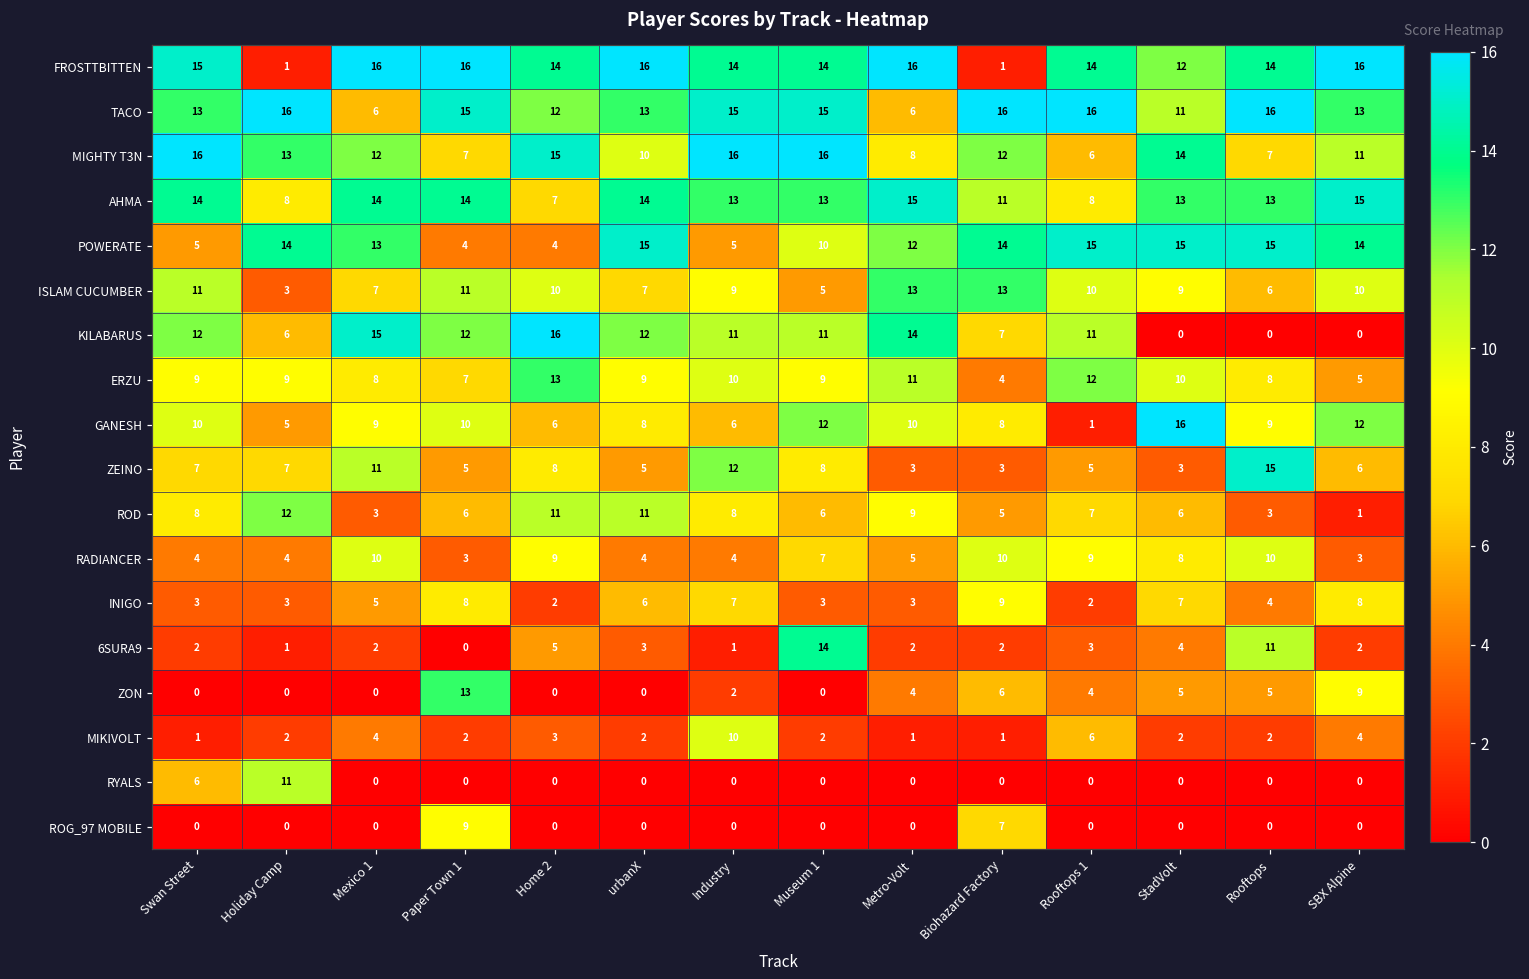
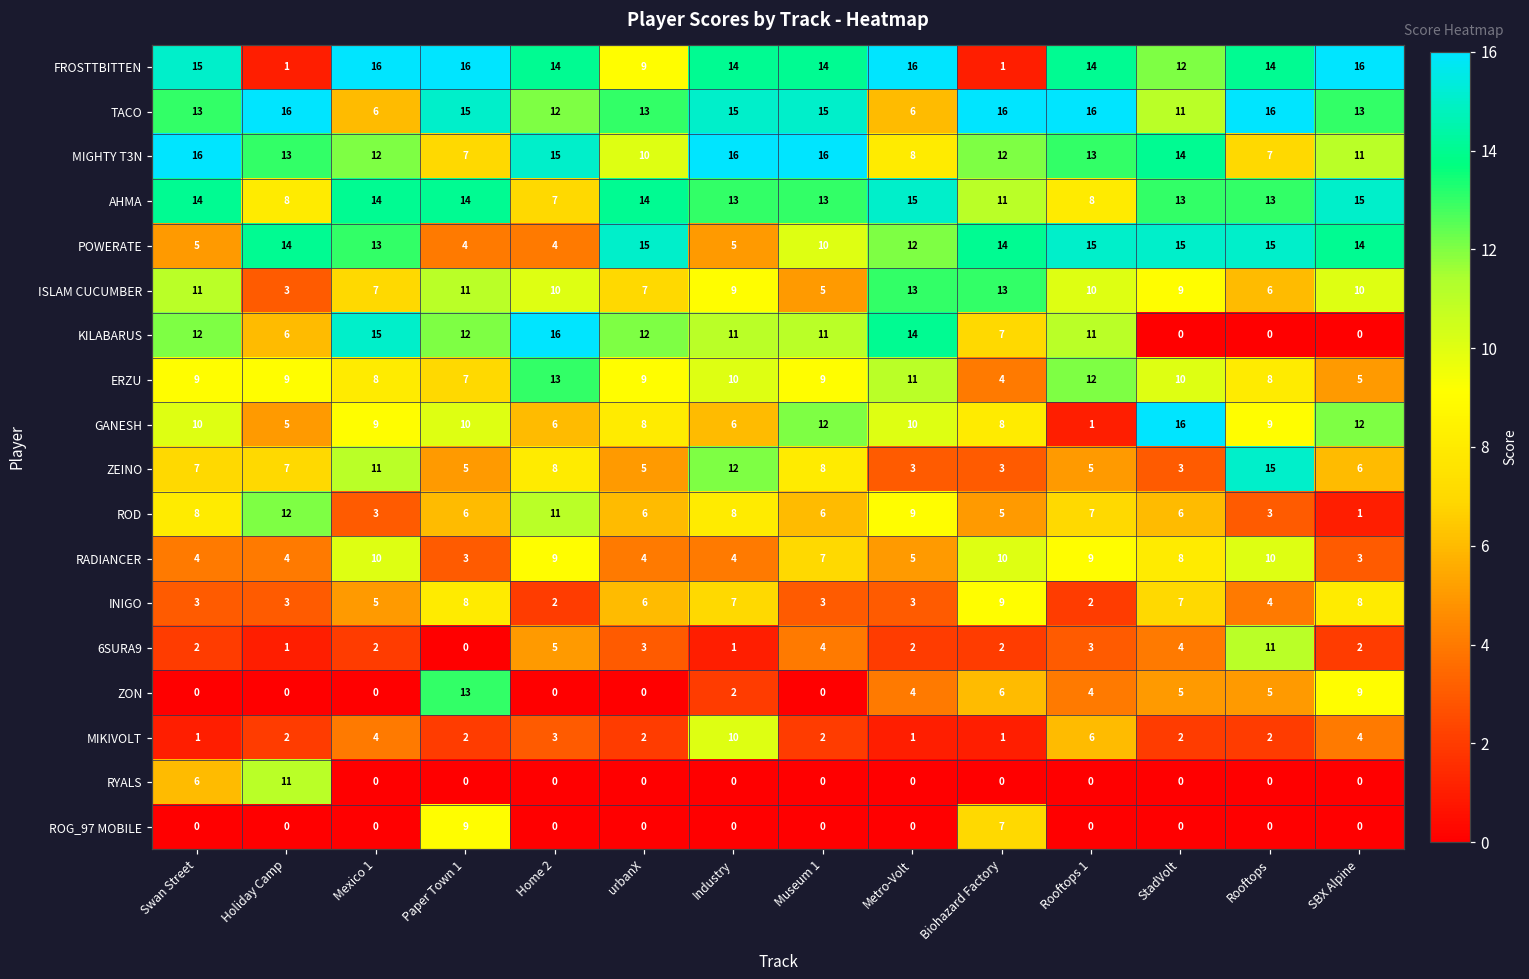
  {
    "FROSTTBITTEN": {
      "Swan Street": 15,
      "Holiday Camp": 1,
      "Mexico 1": 16,
      "Paper Town 1": 16,
      "Home 2": 14,
-     "urbanX": 16,
+     "urbanX": 9,
      "Industry": 14,
      "Museum 1": 14,
      "Metro-Volt": 16,
      "Biohazard Factory": 1,
      "Rooftops 1": 14,
      "StadVolt": 12,
      "Rooftops": 14,
      "SBX Alpine": 16
    },
    "MIGHTY T3N": {
      "Swan Street": 16,
      "Holiday Camp": 13,
      "Mexico 1": 12,
      "Paper Town 1": 7,
      "Home 2": 15,
      "urbanX": 10,
      "Industry": 16,
      "Museum 1": 16,
      "Metro-Volt": 8,
      "Biohazard Factory": 12,
-     "Rooftops 1": 6,
+     "Rooftops 1": 13,
      "StadVolt": 14,
      "Rooftops": 7,
      "SBX Alpine": 11
    },
    "ROD": {
      "Swan Street": 8,
      "Holiday Camp": 12,
      "Mexico 1": 3,
      "Paper Town 1": 6,
      "Home 2": 11,
-     "urbanX": 11,
+     "urbanX": 6,
      "Industry": 8,
      "Museum 1": 6,
      "Metro-Volt": 9,
      "Biohazard Factory": 5,
      "Rooftops 1": 7,
      "StadVolt": 6,
      "Rooftops": 3,
      "SBX Alpine": 1
    },
    "6SURA9": {
      "Swan Street": 2,
      "Holiday Camp": 1,
      "Mexico 1": 2,
      "Paper Town 1": 0,
      "Home 2": 5,
      "urbanX": 3,
      "Industry": 1,
-     "Museum 1": 14,
+     "Museum 1": 4,
      "Metro-Volt": 2,
      "Biohazard Factory": 2,
      "Rooftops 1": 3,
      "StadVolt": 4,
      "Rooftops": 11,
      "SBX Alpine": 2
    }
  }
